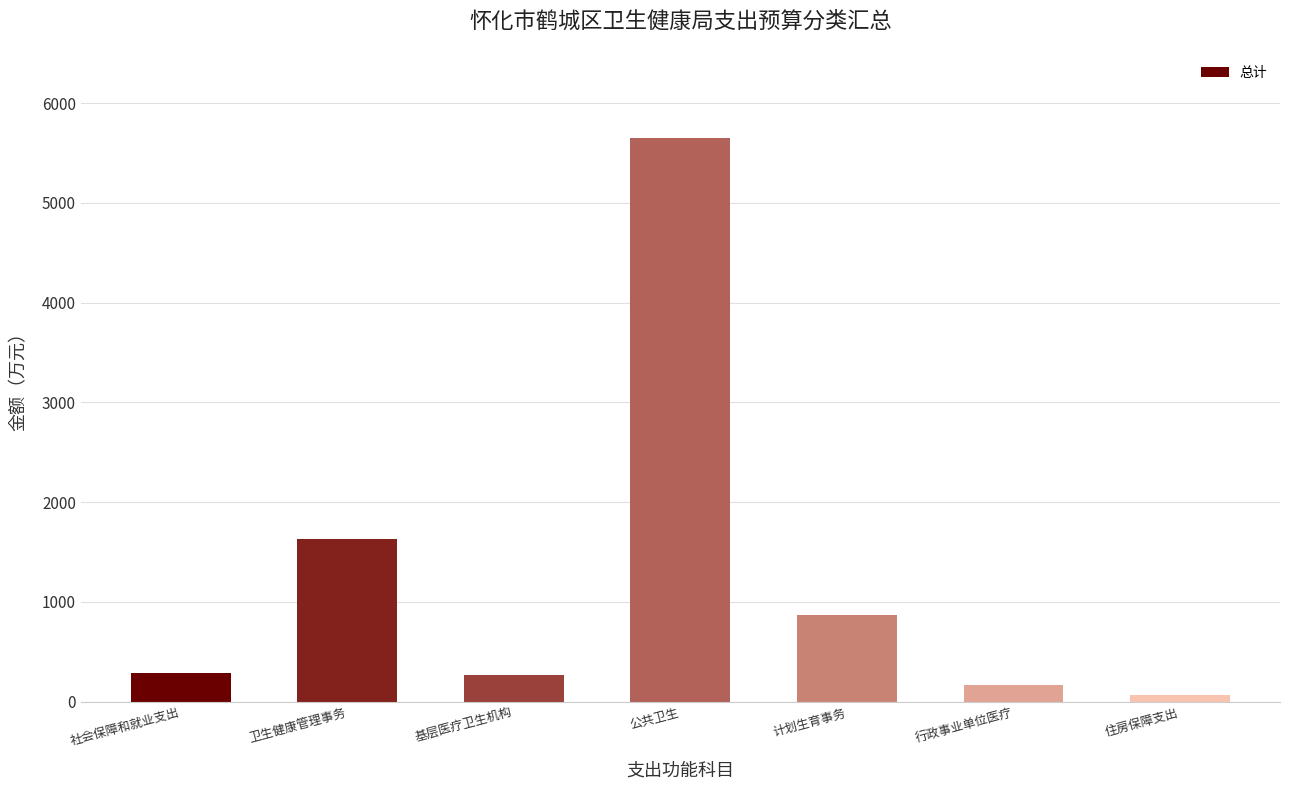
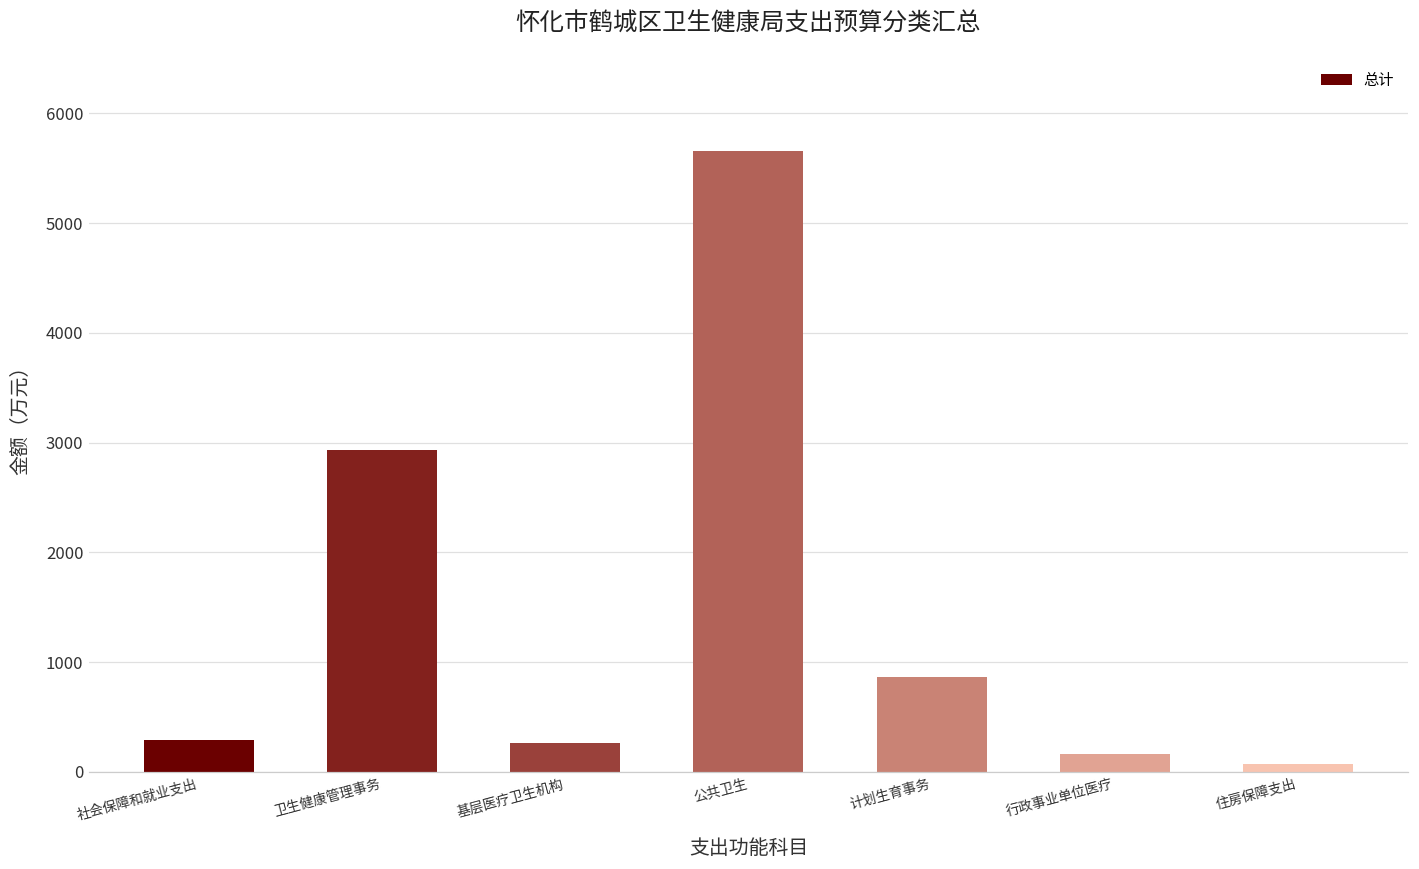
  {
    "社会保障和就业支出": 300,
-   "卫生健康管理事务": 1600,
+   "卫生健康管理事务": 2900,
    "基层医疗卫生机构": 300,
    "公共卫生": 5700,
    "计划生育事务": 900,
    "行政事业单位医疗": 200,
    "住房保障支出": 100
  }
